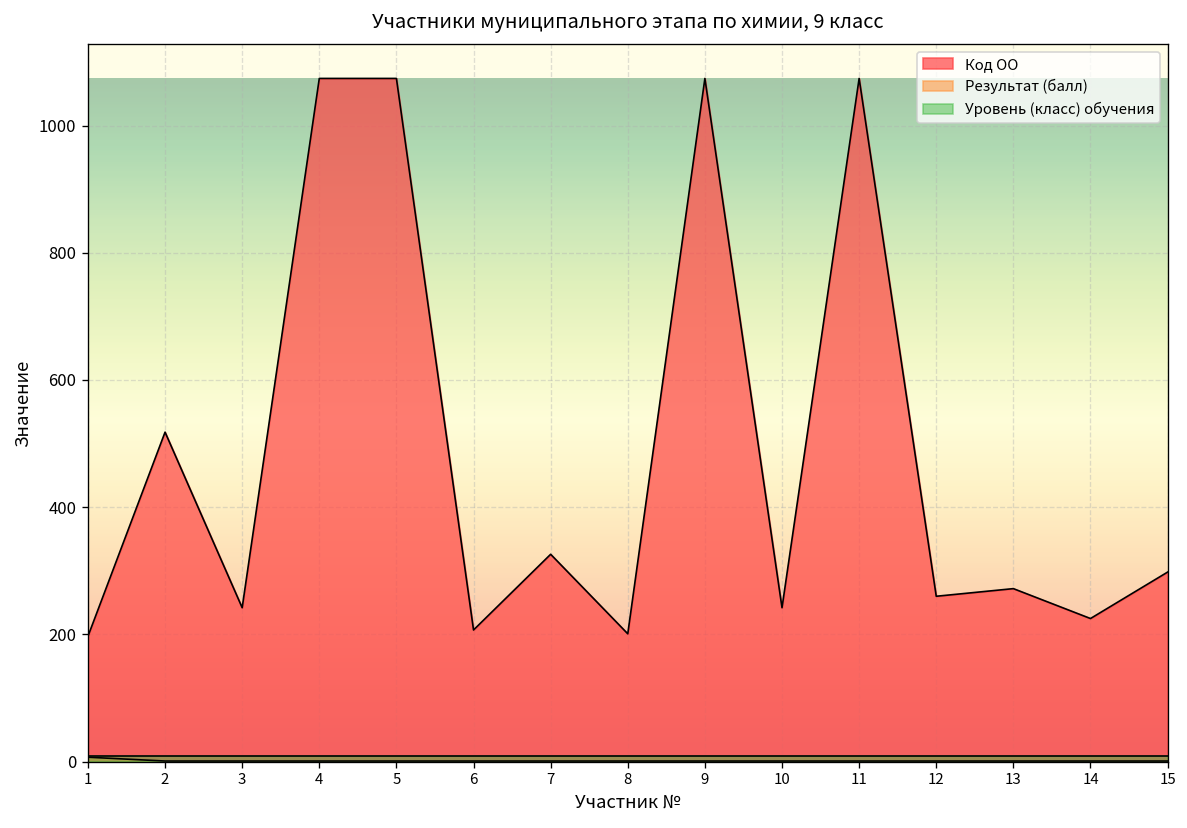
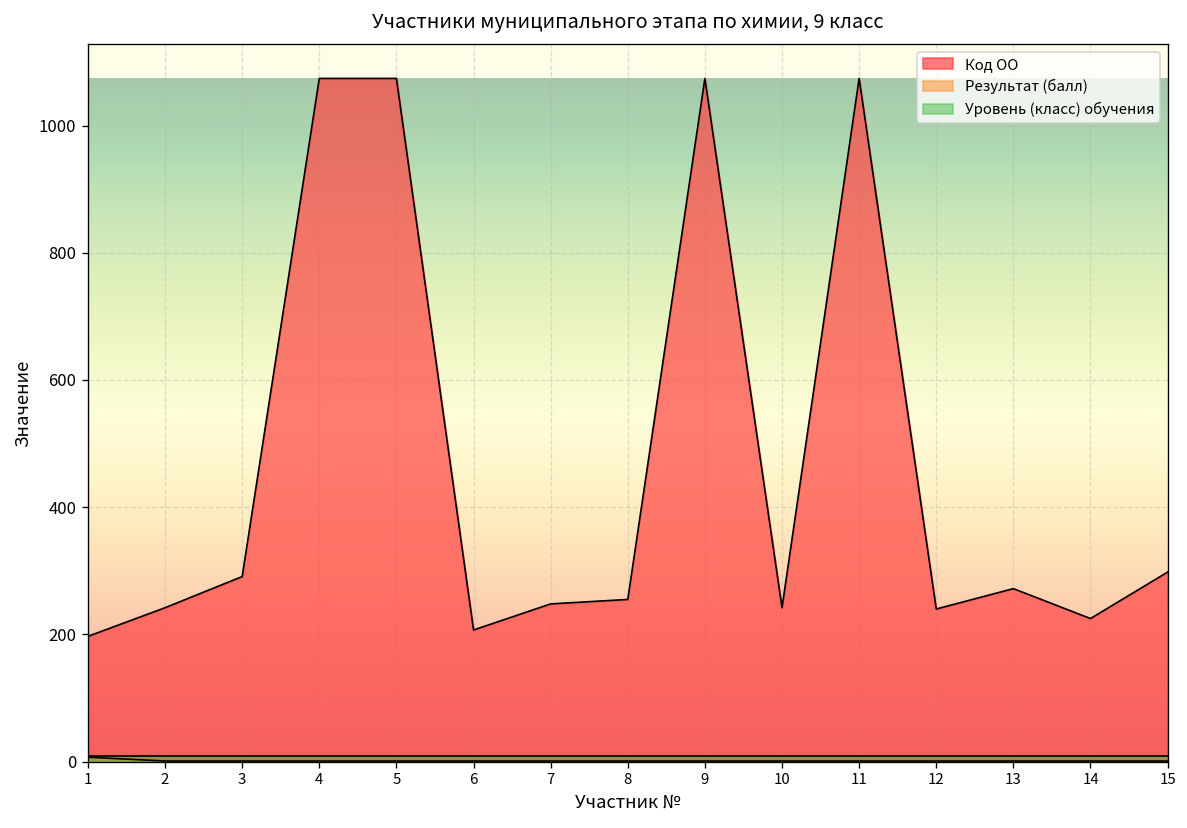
  {
    "Код ОО": {
      "1": 200,
-     "2": 520,
-     "3": 240,
+     "2": 240,
+     "3": 290,
      "4": 1070,
      "5": 1070,
      "6": 210,
-     "7": 330,
-     "8": 200,
+     "7": 250,
+     "8": 260,
      "9": 1070,
      "10": 240,
      "11": 1070,
-     "12": 260,
+     "12": 240,
      "13": 270,
      "14": 230,
      "15": 300
    },
    "Результат (балл)": {
      "2": 0,
      "3": 0,
      "4": 0,
      "5": 0,
      "6": 0,
      "7": 0,
      "8": 0,
      "9": 0,
      "10": 0,
      "11": 0,
      "12": 0,
      "13": 0,
      "14": 0,
      "15": 0
    },
    "Уровень (класс) обучения": {
      "2": 10,
      "3": 10,
      "4": 10,
      "5": 10,
      "6": 10,
      "7": 10,
      "8": 10,
      "9": 10,
      "10": 10,
      "11": 10,
      "12": 10,
      "13": 10,
      "14": 10,
      "15": 10
    }
  }
